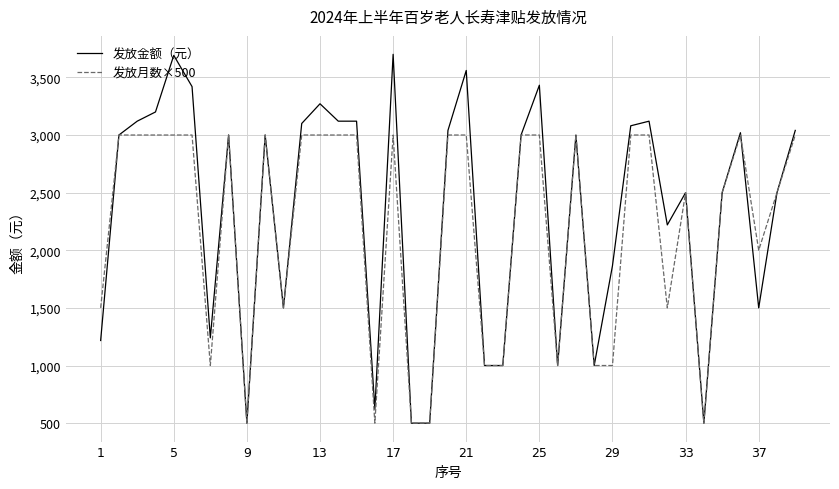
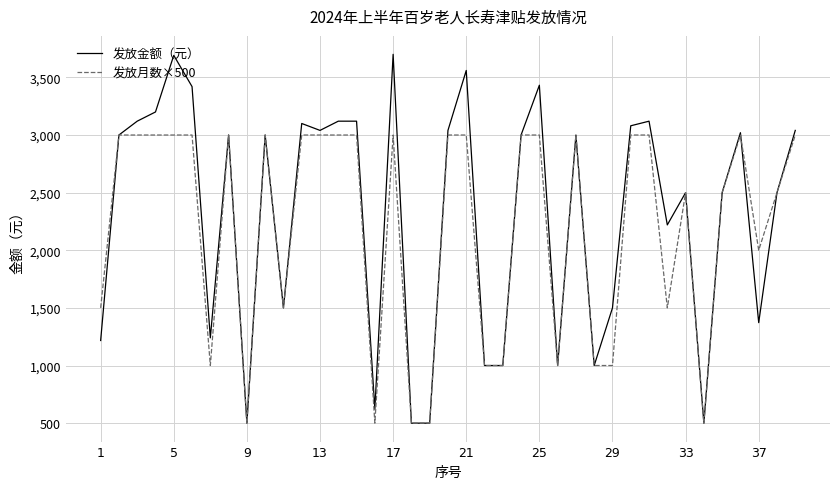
  {
    "发放金额（元）": {
      "1": "1,220",
      "5": "3,690",
-     "13": "3,270",
+     "13": "3,040",
      "17": "3,700",
      "21": "3,560",
      "25": "3,430",
-     "29": "1,870",
-     "37": "1,500"
+     "29": "1,500",
+     "37": "1,370"
    },
    "发放月数×500": {
      "1": "1,500",
      "5": "3,000",
      "13": "3,000",
      "17": "3,000",
      "21": "3,000",
      "25": "3,000",
      "29": "1,000",
      "37": "2,000"
    }
  }
